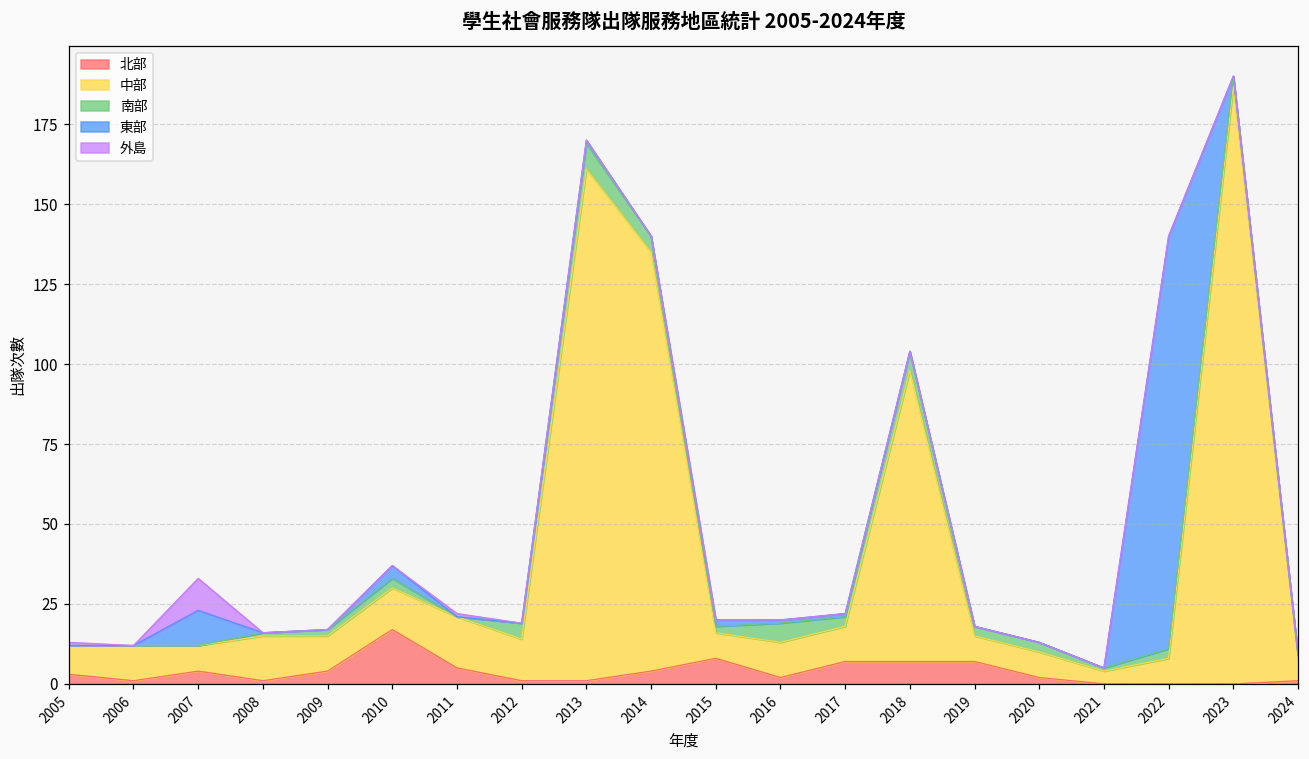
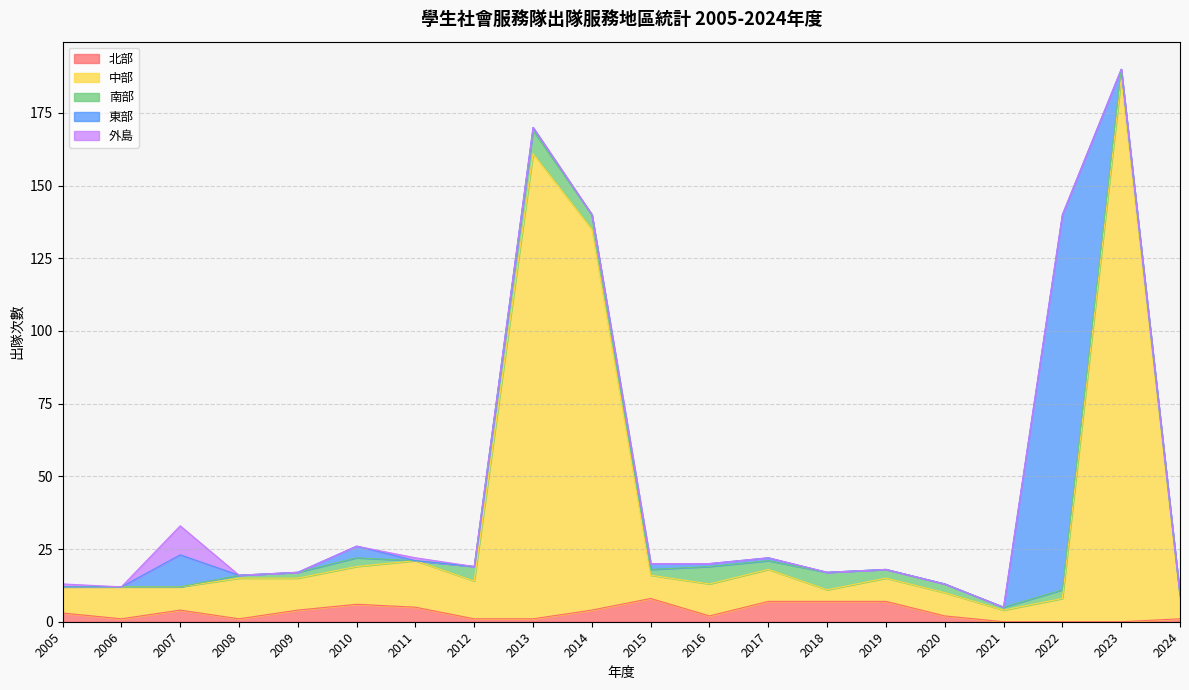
  {
    "北部": {
      "2005": 3,
      "2006": 1,
      "2007": 4,
      "2008": 1,
      "2009": 4,
-     "2010": 17,
+     "2010": 6,
      "2011": 5,
      "2012": 1,
      "2013": 1,
      "2014": 4,
      "2015": 8,
      "2016": 2,
      "2017": 7,
      "2018": 7,
      "2019": 7,
      "2020": 2,
      "2021": 0,
      "2022": 0,
      "2023": 0,
      "2024": 1
    },
    "中部": {
      "2008": 14,
      "2009": 11,
      "2010": 13,
      "2012": 13,
      "2013": 160,
      "2014": 131,
      "2015": 8,
      "2016": 11,
      "2017": 11,
-     "2018": 91,
+     "2018": 4,
      "2019": 8,
      "2020": 8,
      "2021": 4,
      "2022": 8,
      "2023": 187,
      "2024": 7
    },
    "南部": {
      "2010": 3,
      "2013": 8,
      "2015": 2,
      "2016": 6,
      "2017": 3,
      "2022": 3
    },
    "東部": {
      "2007": 11
    },
    "外島": {
      "2005": 1,
      "2007": 10,
      "2011": 1
    }
  }
